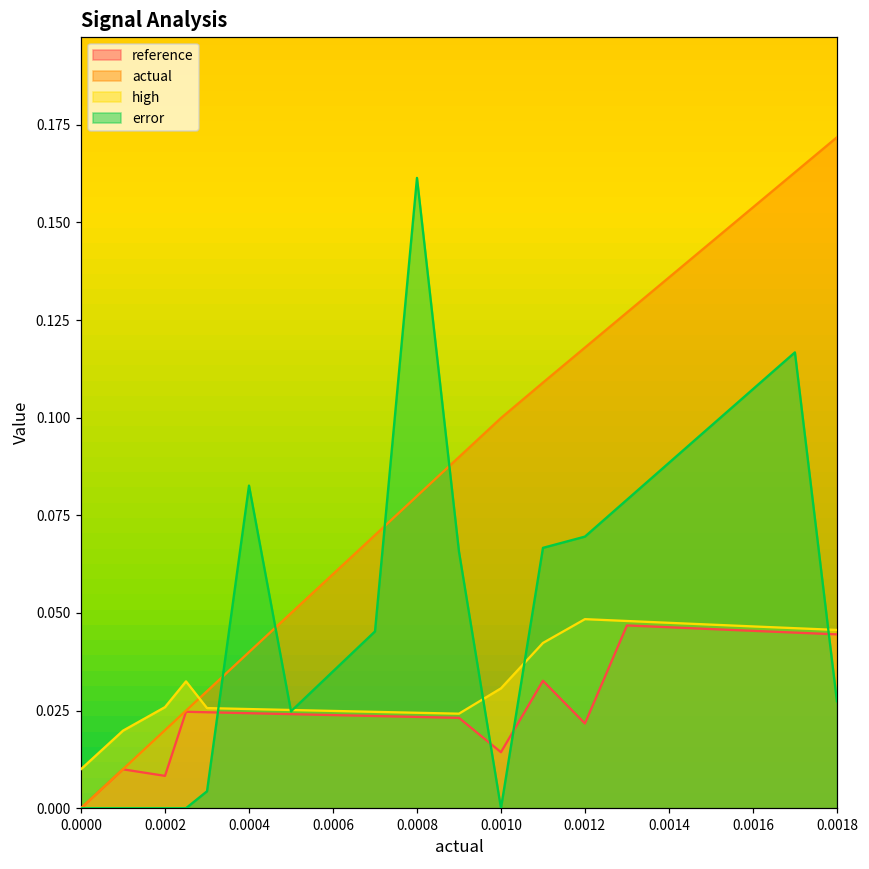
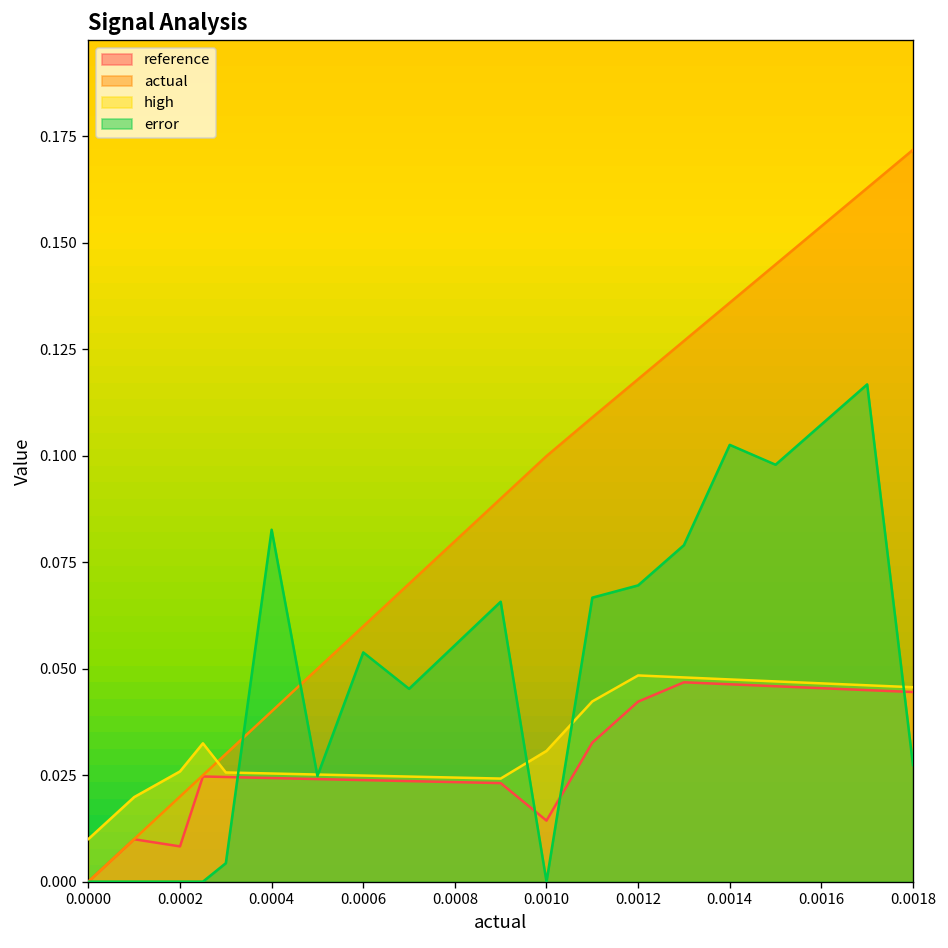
  {
    "reference": {
      "0.0002": 0.008,
      "0.0004": 0.024,
      "0.0006": 0.024,
      "0.0008": 0.023,
      "0.0010": 0.014,
-     "0.0012": 0.022,
+     "0.0012": 0.042,
      "0.0014": 0.046,
      "0.0016": 0.045,
      "0.0018": 0.045
    },
    "error": {
      "0.0002": 0.000,
      "0.0004": 0.083,
-     "0.0006": 0.035,
-     "0.0008": 0.161,
+     "0.0006": 0.054,
+     "0.0008": 0.055,
      "0.0010": 0.000,
      "0.0012": 0.070,
-     "0.0014": 0.088,
+     "0.0014": 0.103,
      "0.0016": 0.107,
      "0.0018": 0.027
    }
  }
